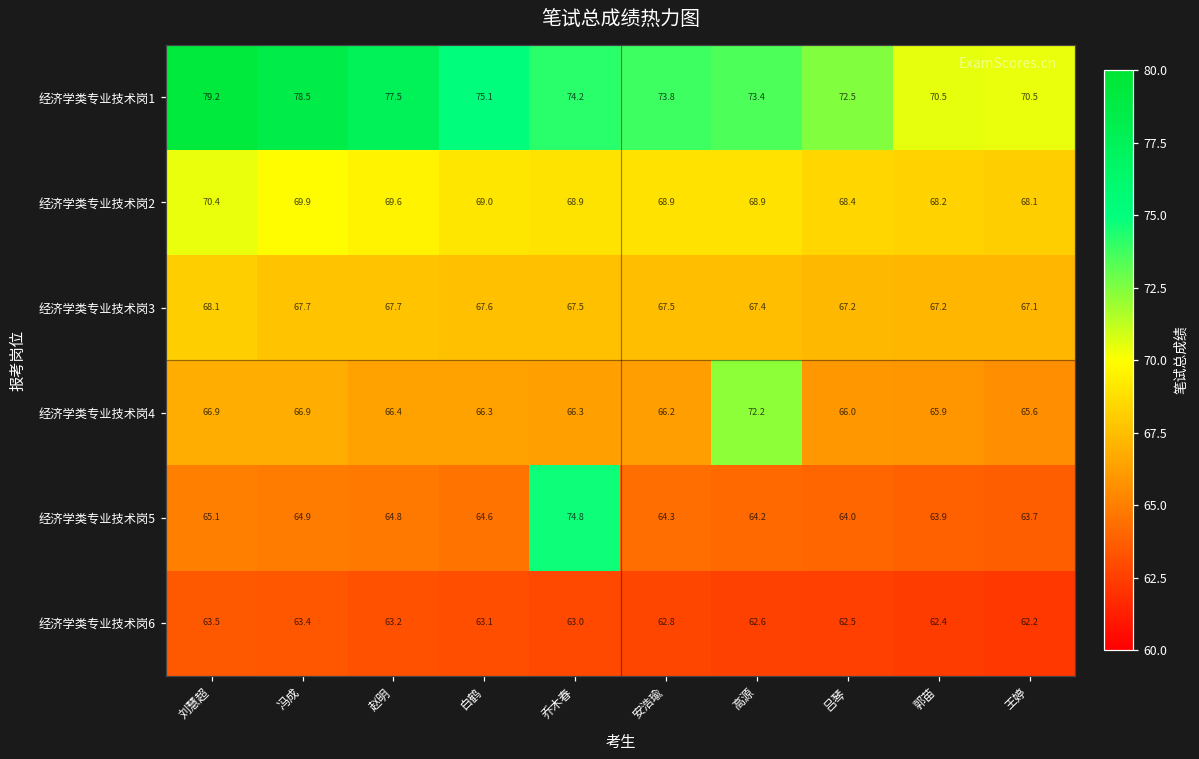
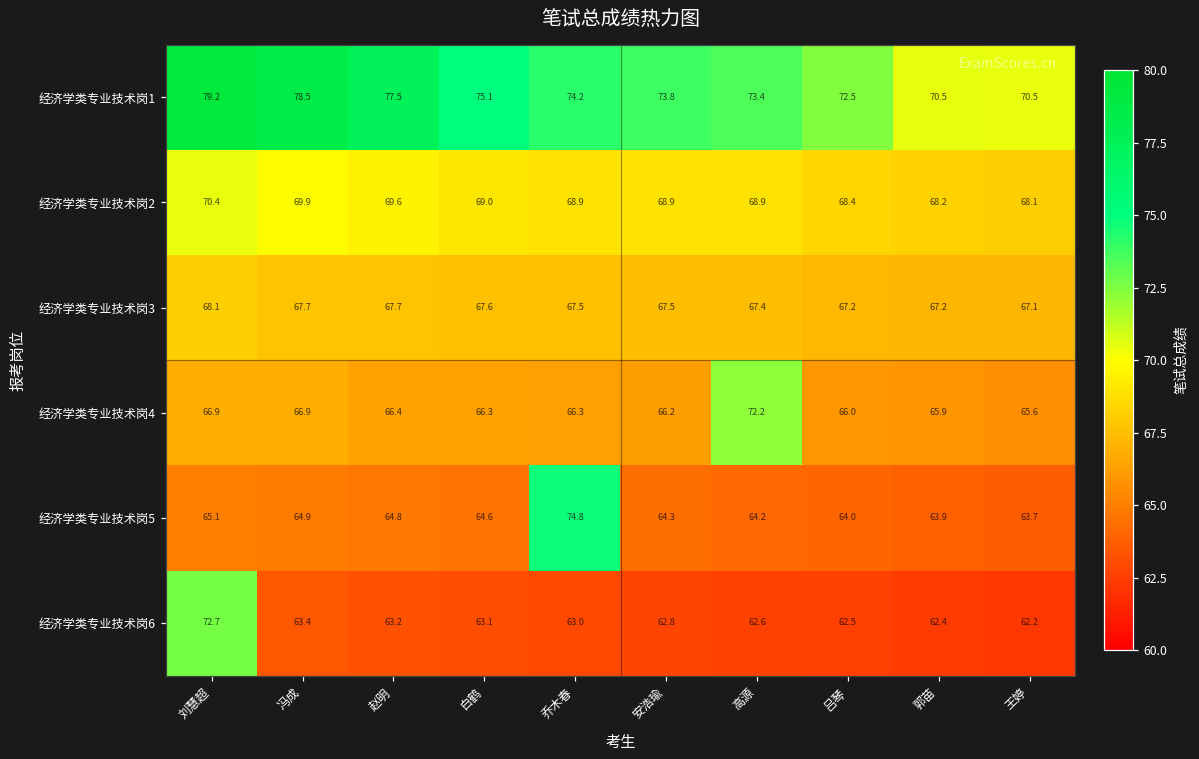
  {
    "经济学类专业技术岗1": {
      "刘慧超": 79.2,
      "冯成": 78.5,
      "赵明": 77.5,
      "白鹤": 75.1,
      "乔木春": 74.2,
      "安浩瑜": 73.8,
      "高源": 73.4,
      "吕琴": 72.5,
      "郭苗": 70.5
    },
    "经济学类专业技术岗2": {
      "刘慧超": 70.4,
      "冯成": 69.9,
      "赵明": 69.6,
      "白鹤": 69.0,
      "乔木春": 68.9,
      "安浩瑜": 68.9,
      "高源": 68.9,
      "吕琴": 68.4,
      "郭苗": 68.2,
      "王婷": 68.1
    },
    "经济学类专业技术岗3": {
      "刘慧超": 68.1,
      "冯成": 67.7,
      "赵明": 67.7,
      "白鹤": 67.6,
      "乔木春": 67.5,
      "安浩瑜": 67.5,
      "高源": 67.4,
      "吕琴": 67.2,
      "郭苗": 67.2,
      "王婷": 67.1
    },
    "经济学类专业技术岗4": {
      "刘慧超": 66.9,
      "冯成": 66.9,
      "赵明": 66.4,
      "白鹤": 66.3,
      "乔木春": 66.3,
      "安浩瑜": 66.2,
      "高源": 72.2,
      "吕琴": 66.0,
      "郭苗": 65.9,
      "王婷": 65.6
    },
    "经济学类专业技术岗5": {
      "刘慧超": 65.1,
      "冯成": 64.9,
      "赵明": 64.8,
      "白鹤": 64.6,
      "乔木春": 74.8,
      "安浩瑜": 64.3,
      "高源": 64.2,
      "吕琴": 64.0,
      "郭苗": 63.9,
      "王婷": 63.7
    },
    "经济学类专业技术岗6": {
-     "刘慧超": 63.5,
+     "刘慧超": 72.7,
      "冯成": 63.4,
      "赵明": 63.2,
      "白鹤": 63.1,
      "乔木春": 63.0,
      "安浩瑜": 62.8,
      "高源": 62.6,
      "吕琴": 62.5,
      "郭苗": 62.4,
      "王婷": 62.2
    }
  }
